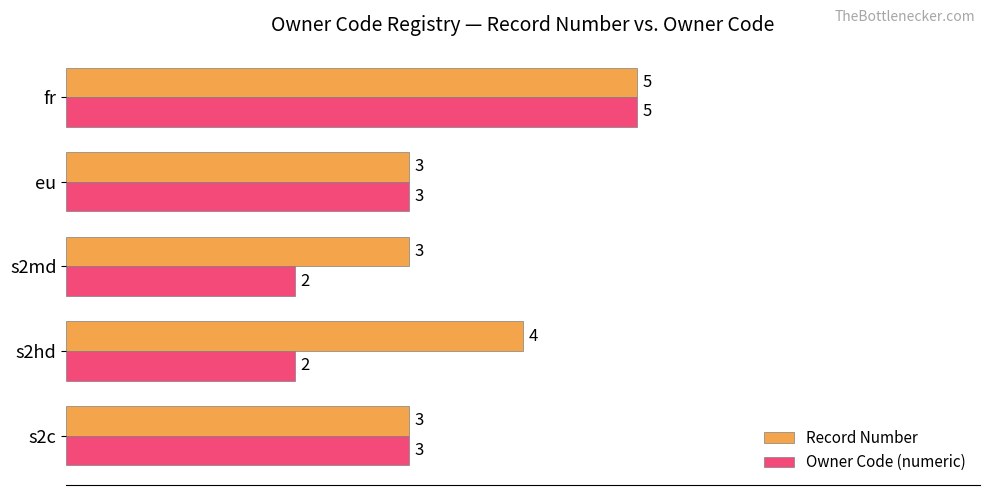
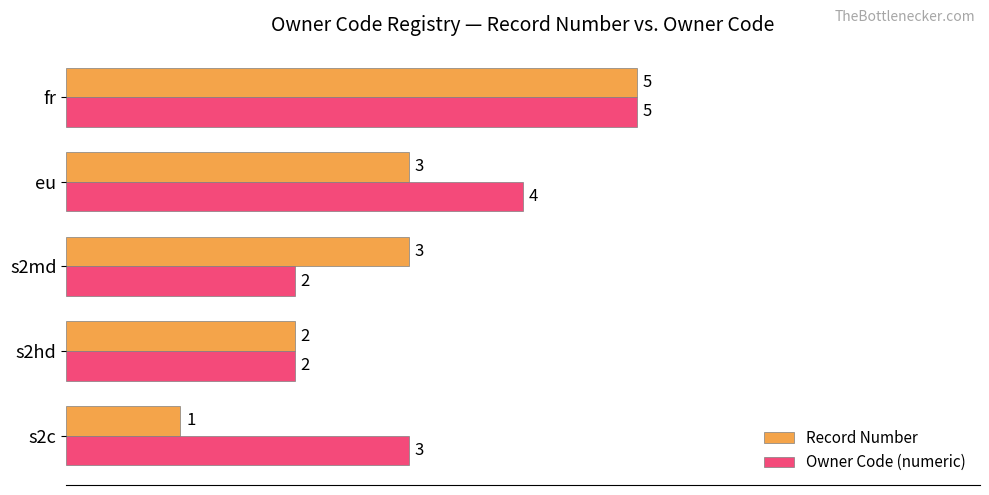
  {
    "Record Number": {
      "fr": 5,
      "eu": 3,
      "s2md": 3,
-     "s2hd": 4,
-     "s2c": 3
+     "s2hd": 2,
+     "s2c": 1
    },
    "Owner Code (numeric)": {
      "fr": 5,
-     "eu": 3,
+     "eu": 4,
      "s2md": 2,
      "s2hd": 2,
      "s2c": 3
    }
  }
